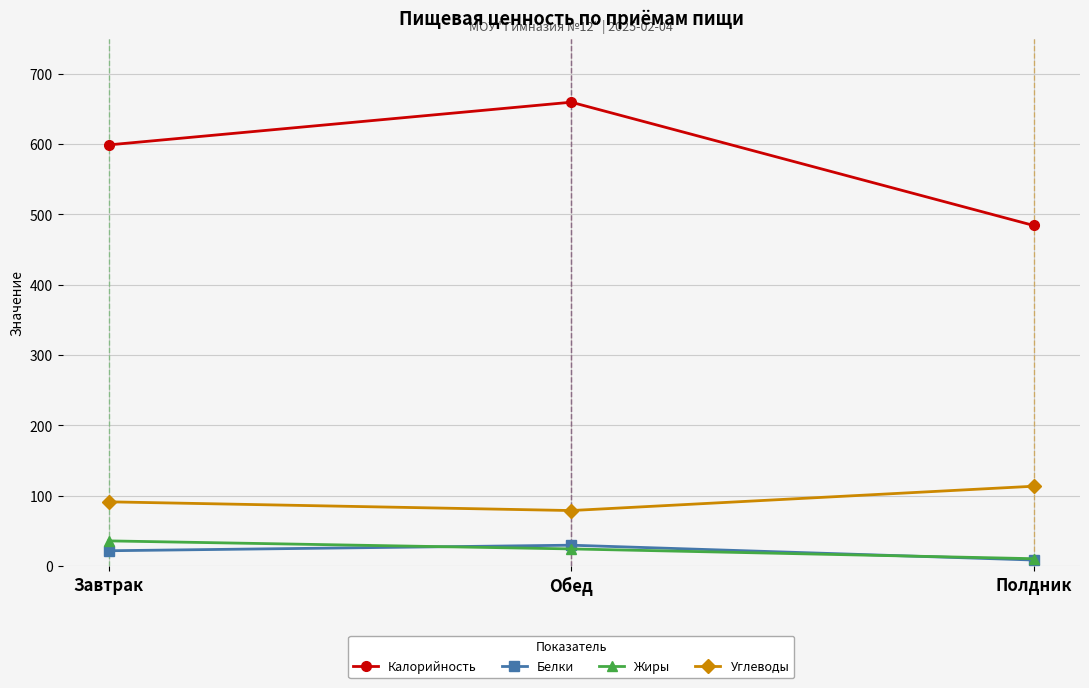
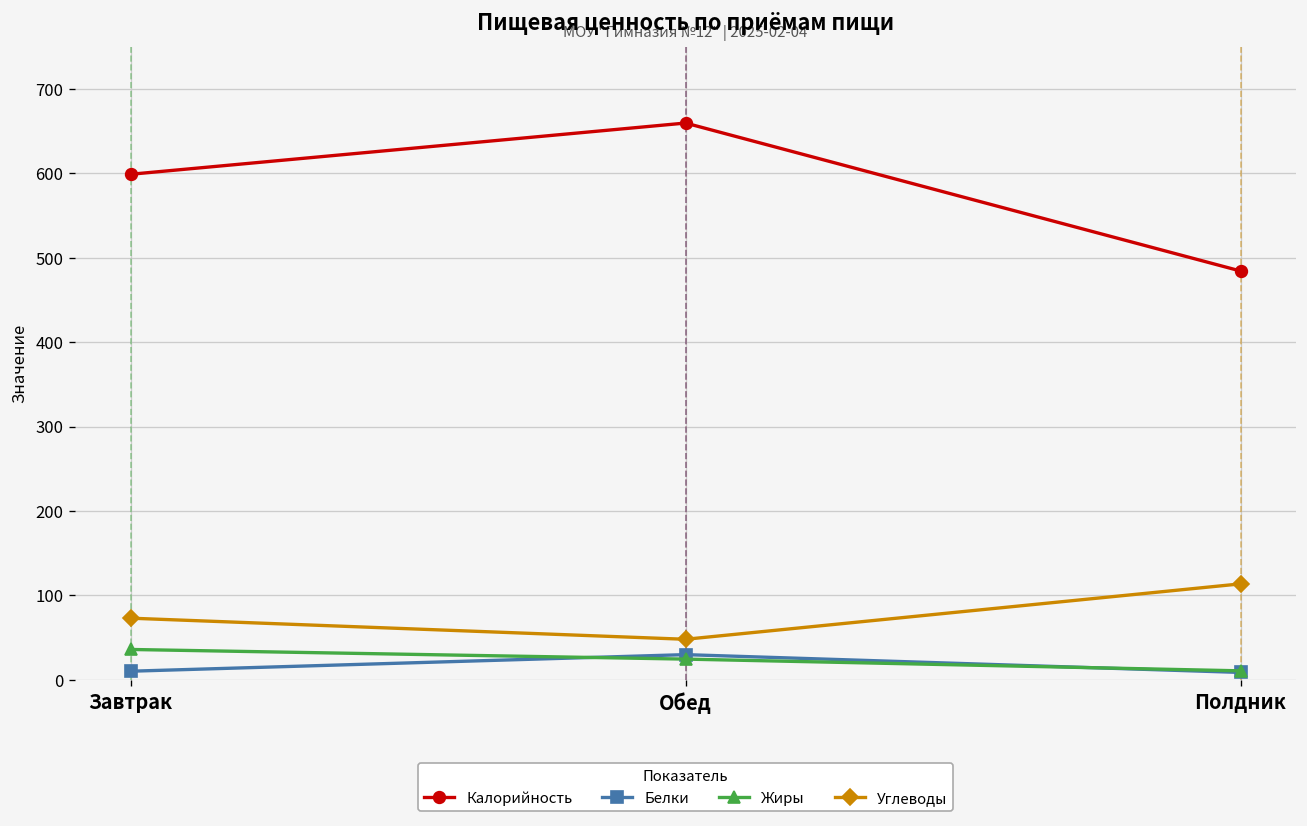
  {
    "Калорийность": {
      "Завтрак": 600,
      "Обед": 660,
      "Полдник": 480
    },
    "Белки": {
-     "Завтрак": 20,
+     "Завтрак": 10,
      "Обед": 30
    },
    "Жиры": {
      "Завтрак": 40,
      "Обед": 20
    },
    "Углеводы": {
-     "Завтрак": 90,
-     "Обед": 80,
+     "Завтрак": 70,
+     "Обед": 50,
      "Полдник": 110
    }
  }
